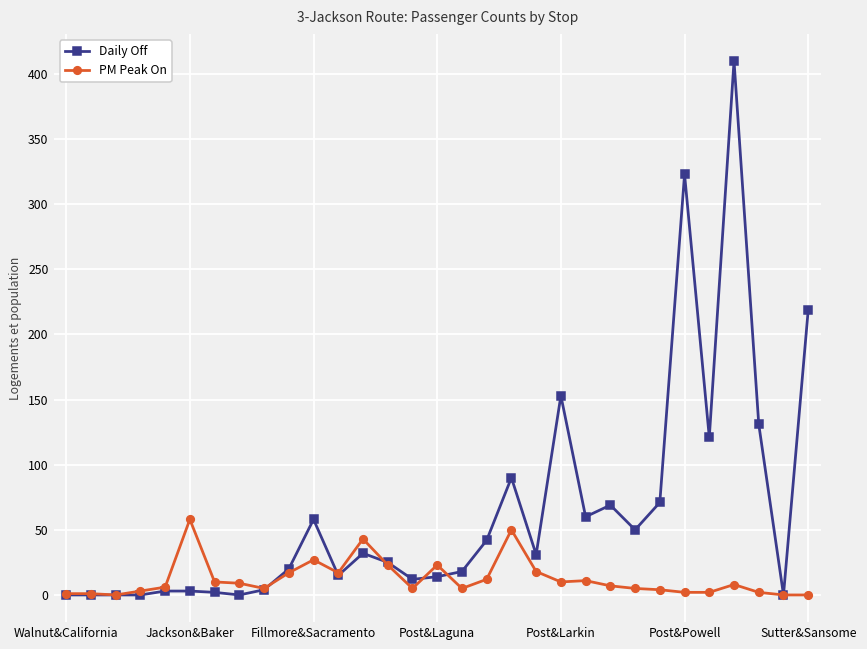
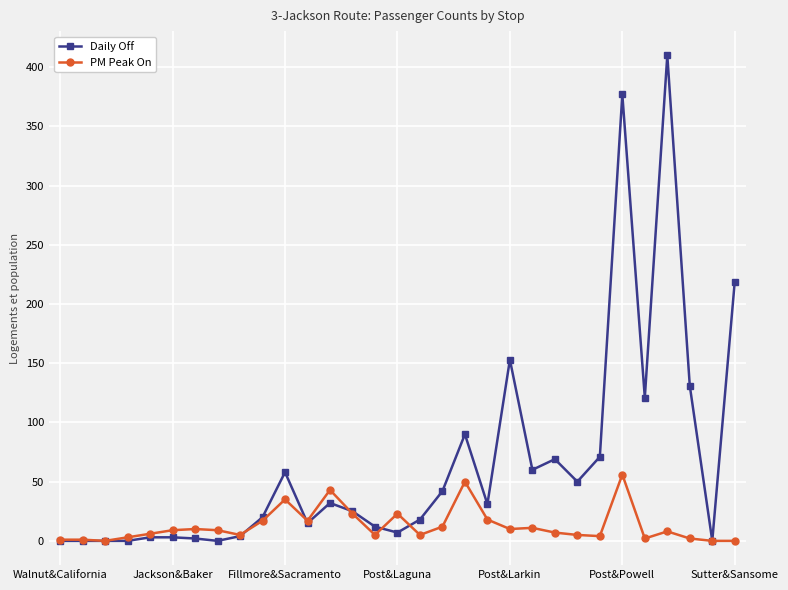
  {
    "Daily Off": {
      "Jackson&Baker": 3,
      "Fillmore&Sacramento": 58,
-     "Post&Laguna": 14,
+     "Post&Laguna": 7,
      "Post&Larkin": 153,
-     "Post&Powell": 323,
+     "Post&Powell": 377,
      "Sutter&Sansome": 219
    },
    "PM Peak On": {
-     "Jackson&Baker": 58,
-     "Fillmore&Sacramento": 27,
+     "Jackson&Baker": 9,
+     "Fillmore&Sacramento": 35,
      "Post&Laguna": 23,
      "Post&Larkin": 10,
-     "Post&Powell": 2,
+     "Post&Powell": 56,
      "Sutter&Sansome": 0
    }
  }
